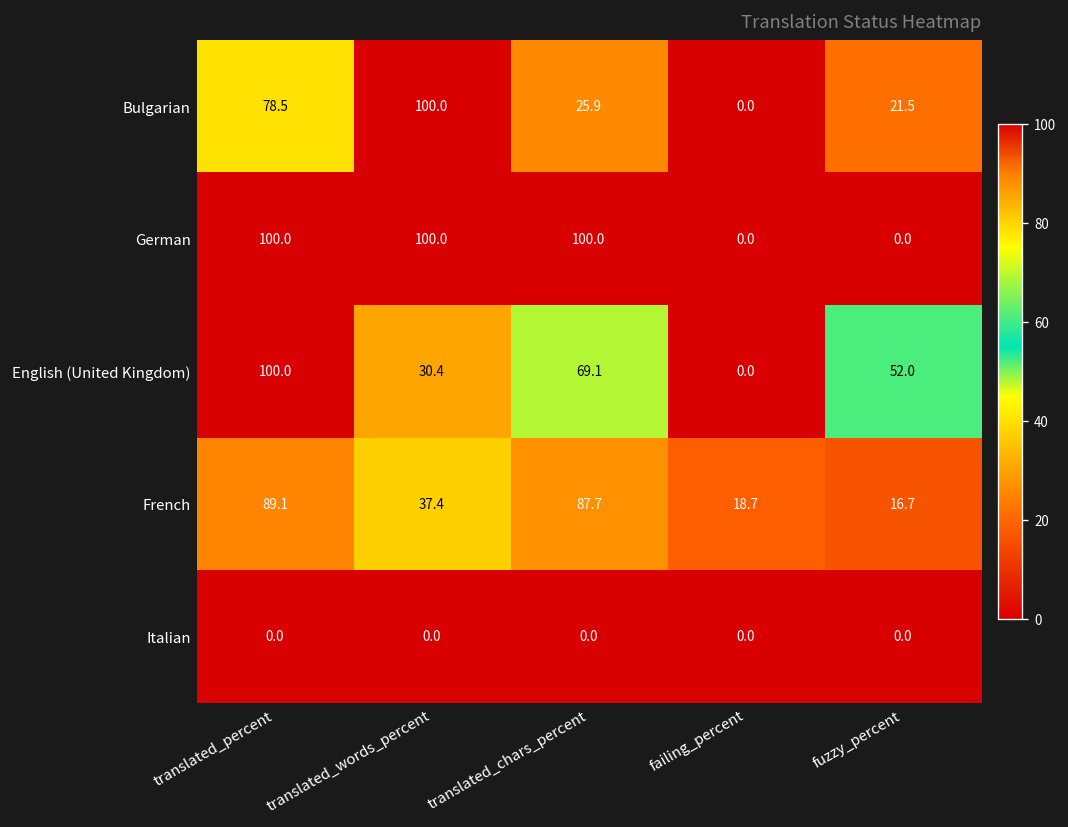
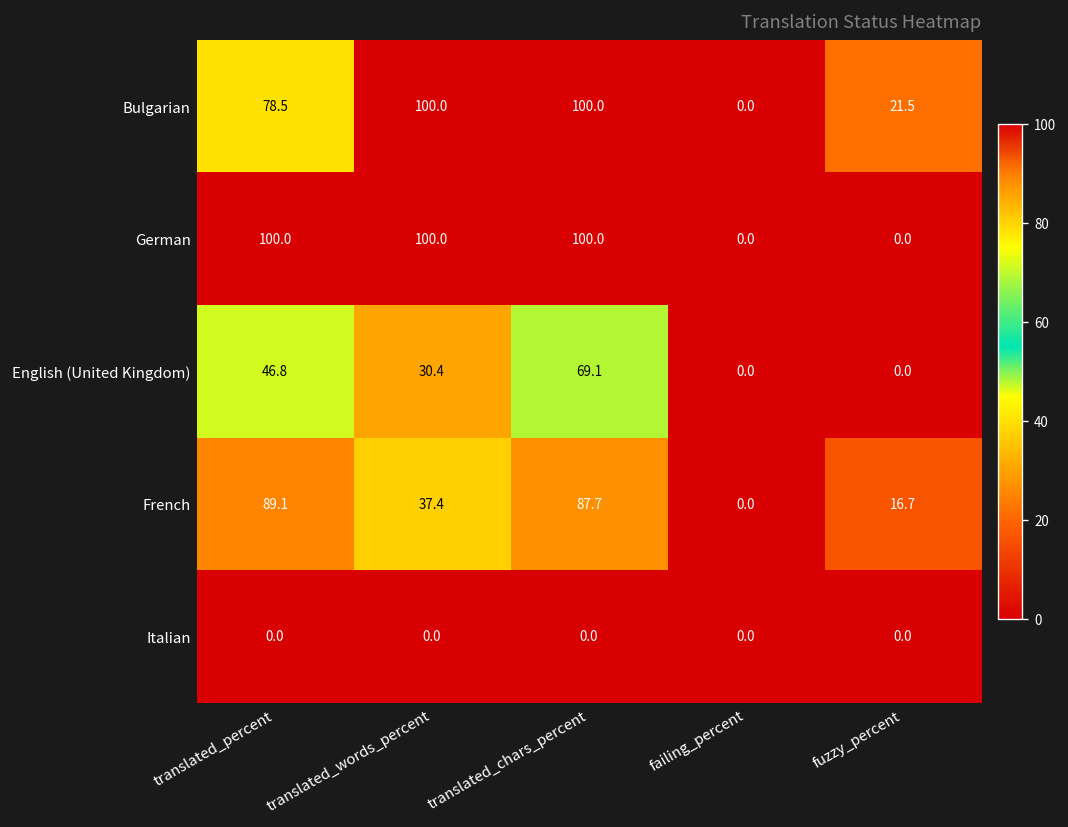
  {
    "Bulgarian": {
      "translated_percent": 78.5,
      "translated_words_percent": 100.0,
-     "translated_chars_percent": 25.9,
+     "translated_chars_percent": 100.0,
      "failing_percent": 0.0,
      "fuzzy_percent": 21.5
    },
    "German": {
      "translated_percent": 100.0,
      "translated_words_percent": 100.0,
      "translated_chars_percent": 100.0,
      "failing_percent": 0.0,
      "fuzzy_percent": 0.0
    },
    "English (United Kingdom)": {
-     "translated_percent": 100.0,
+     "translated_percent": 46.8,
      "translated_words_percent": 30.4,
      "translated_chars_percent": 69.1,
      "failing_percent": 0.0,
-     "fuzzy_percent": 52.0
+     "fuzzy_percent": 0.0
    },
    "French": {
      "translated_percent": 89.1,
      "translated_words_percent": 37.4,
      "translated_chars_percent": 87.7,
-     "failing_percent": 18.7,
+     "failing_percent": 0.0,
      "fuzzy_percent": 16.7
    },
    "Italian": {
      "translated_percent": 0.0,
      "translated_words_percent": 0.0,
      "translated_chars_percent": 0.0,
      "failing_percent": 0.0,
      "fuzzy_percent": 0.0
    }
  }
